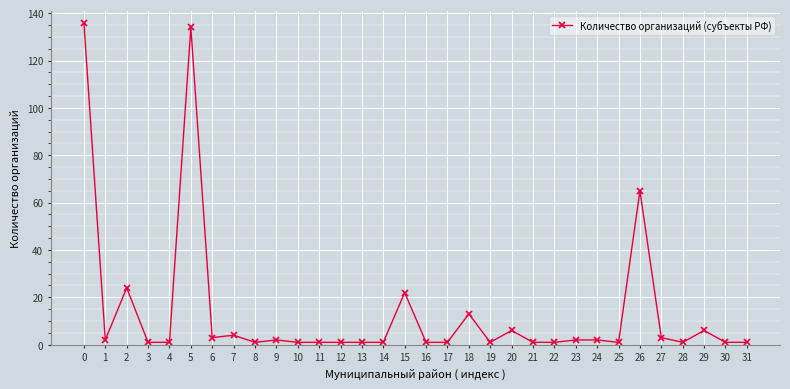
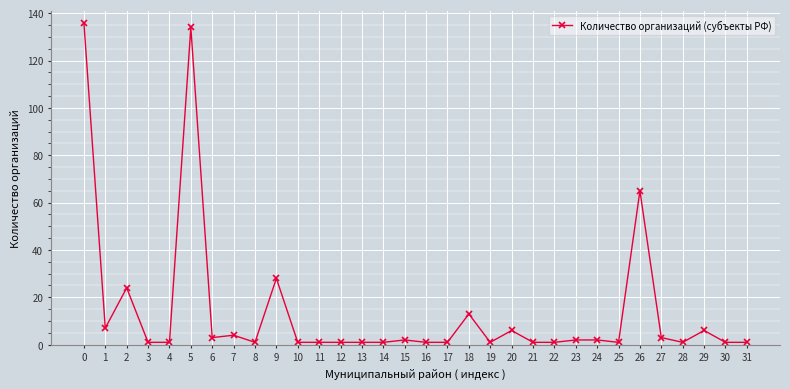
  {
    "0": 136,
-   "1": 2,
+   "1": 7,
    "2": 24,
    "3": 1,
    "4": 1,
    "5": 134,
    "6": 3,
    "7": 4,
    "8": 1,
-   "9": 2,
+   "9": 28,
    "10": 1,
    "11": 1,
    "12": 1,
    "13": 1,
    "14": 1,
-   "15": 22,
+   "15": 2,
    "16": 1,
    "17": 1,
    "18": 13,
    "19": 1,
    "20": 6,
    "21": 1,
    "22": 1,
    "23": 2,
    "24": 2,
    "25": 1,
    "26": 65,
    "27": 3,
    "28": 1,
    "29": 6,
    "30": 1,
    "31": 1
  }
